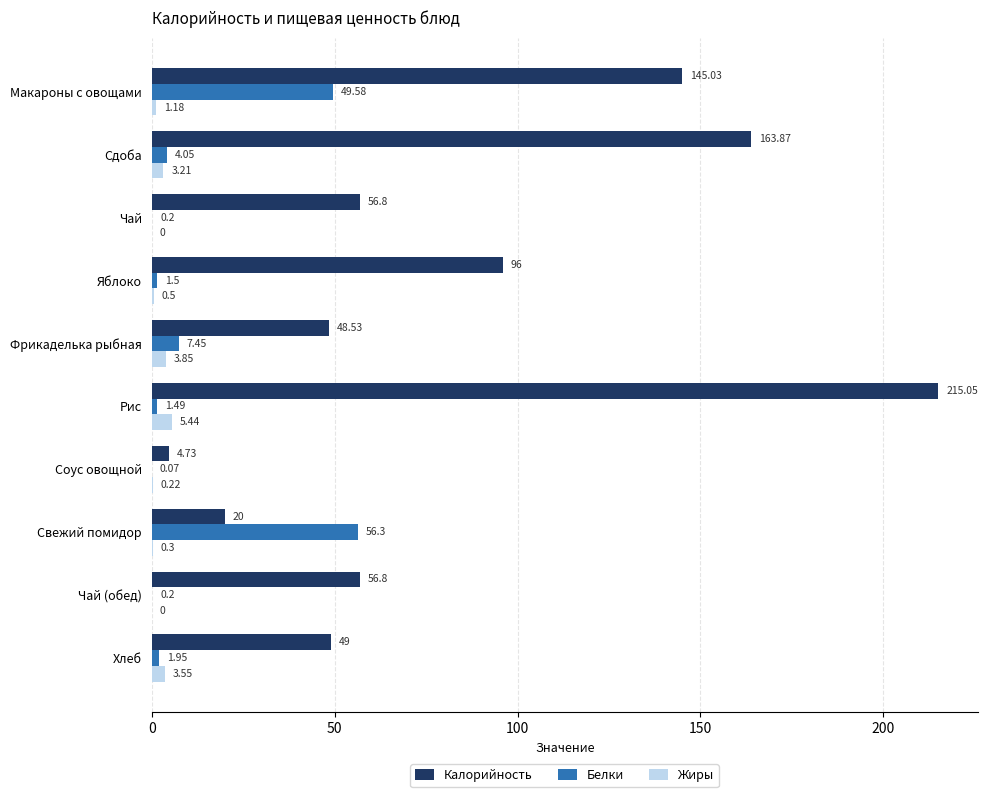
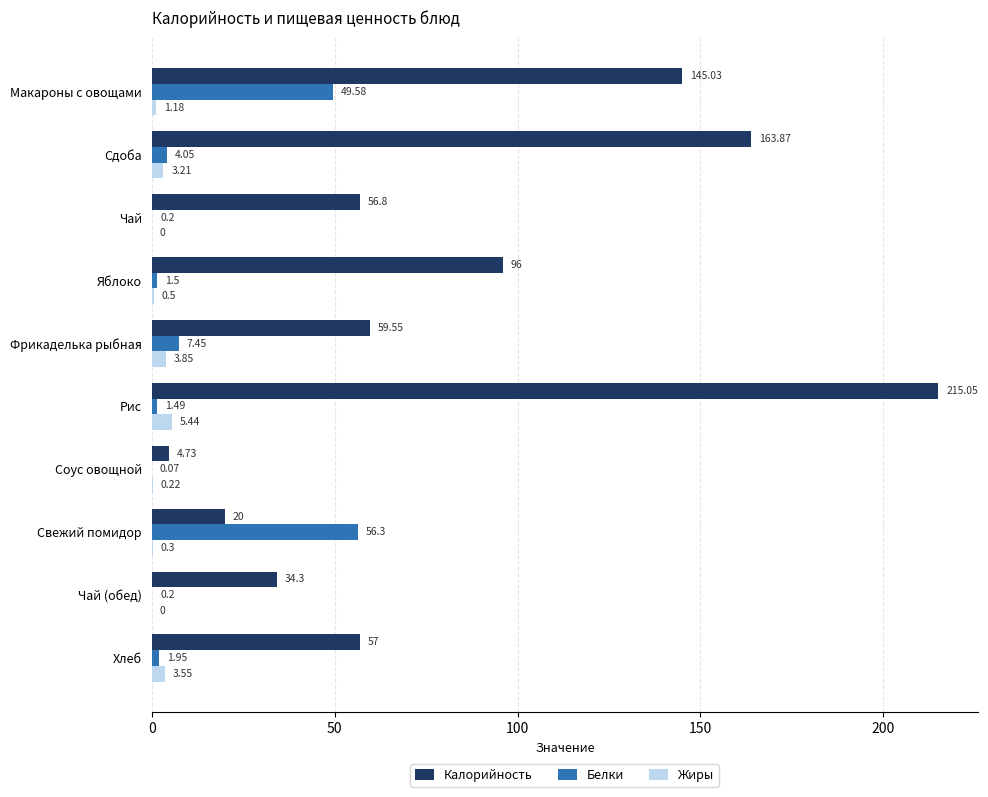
  {
    "Калорийность": {
      "Макароны с овощами": 145.03,
      "Сдоба": 163.87,
      "Чай": 56.8,
      "Яблоко": 96,
-     "Фрикаделька рыбная": 48.53,
+     "Фрикаделька рыбная": 59.55,
      "Рис": 215.05,
      "Соус овощной": 4.73,
      "Свежий помидор": 20,
-     "Чай (обед)": 56.8,
-     "Хлеб": 49
+     "Чай (обед)": 34.3,
+     "Хлеб": 57
    },
    "Белки": {
      "Макароны с овощами": 49.58,
      "Сдоба": 4.05,
      "Чай": 0.2,
      "Яблоко": 1.5,
      "Фрикаделька рыбная": 7.45,
      "Рис": 1.49,
      "Соус овощной": 0.07,
      "Свежий помидор": 56.3,
      "Чай (обед)": 0.2,
      "Хлеб": 1.95
    },
    "Жиры": {
      "Макароны с овощами": 1.18,
      "Сдоба": 3.21,
      "Чай": 0,
      "Яблоко": 0.5,
      "Фрикаделька рыбная": 3.85,
      "Рис": 5.44,
      "Соус овощной": 0.22,
      "Свежий помидор": 0.3,
      "Чай (обед)": 0,
      "Хлеб": 3.55
    }
  }
